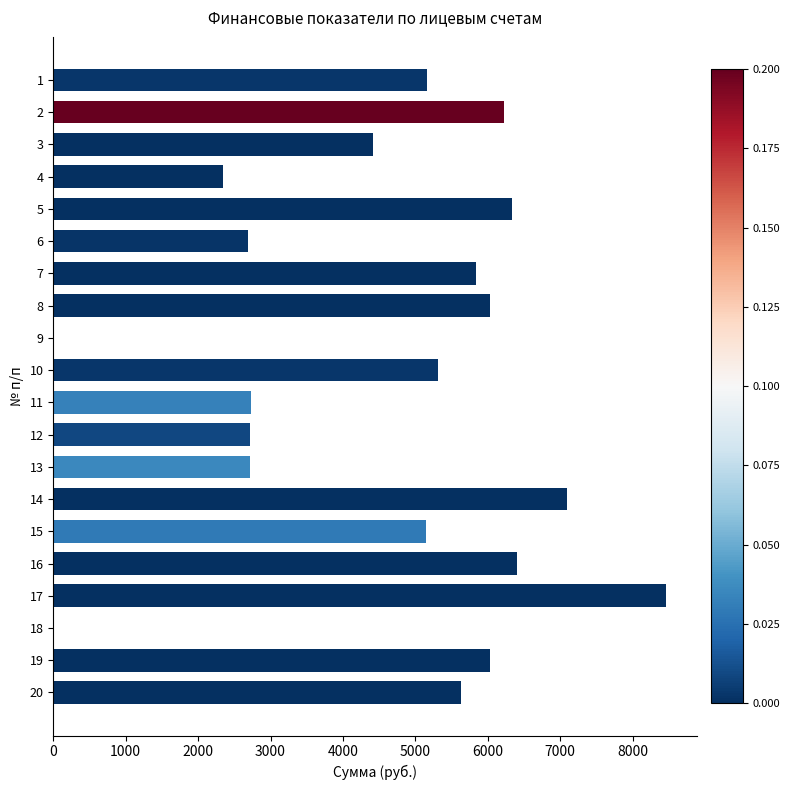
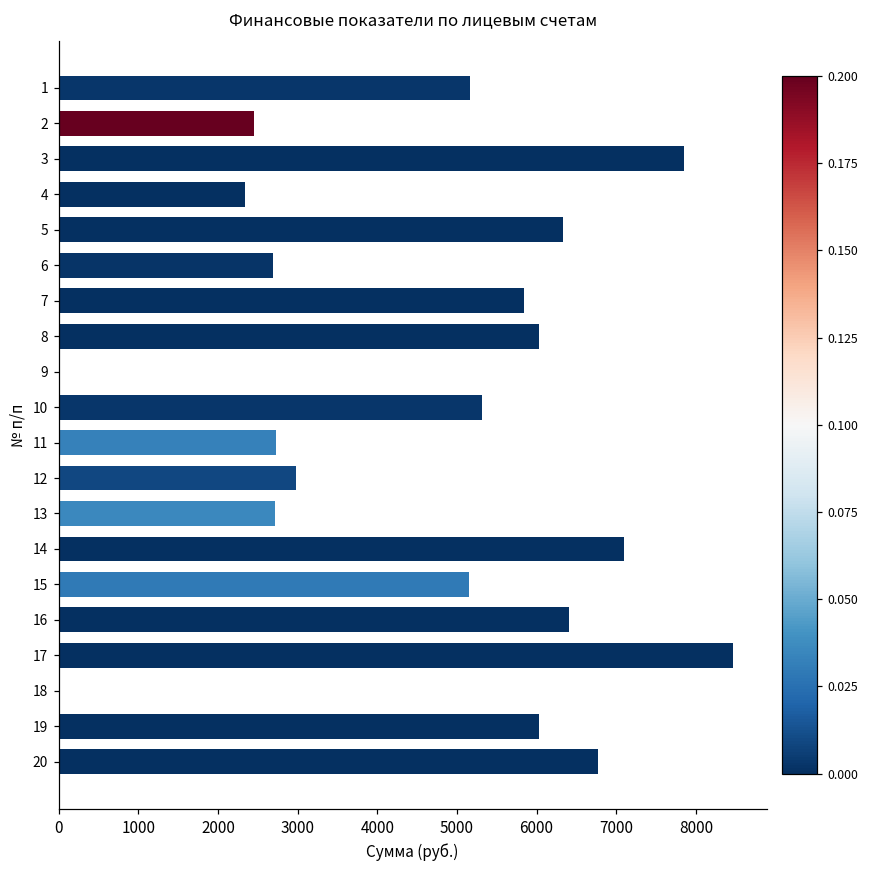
  {
    "1": 5200,
-   "2": 6200,
-   "3": 4400,
+   "2": 2400,
+   "3": 7900,
    "4": 2300,
    "5": 6300,
    "6": 2700,
    "7": 5800,
    "8": 6000,
    "9": 0,
    "10": 5300,
    "11": 2700,
-   "12": 2700,
+   "12": 3000,
    "13": 2700,
    "14": 7100,
    "15": 5200,
    "16": 6400,
    "17": 8500,
    "18": 0,
    "19": 6000,
-   "20": 5600
+   "20": 6800
  }
